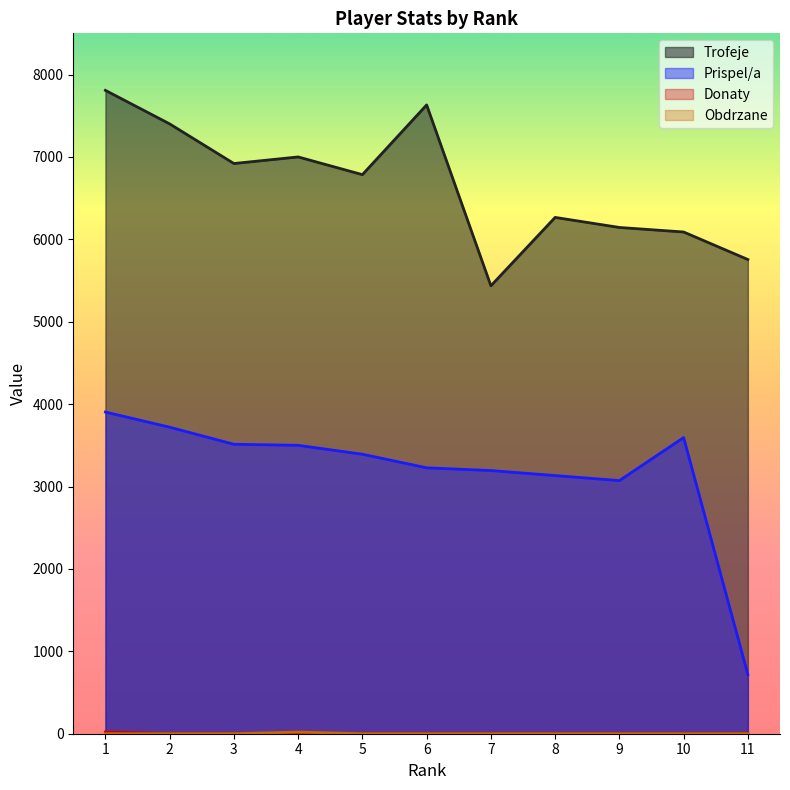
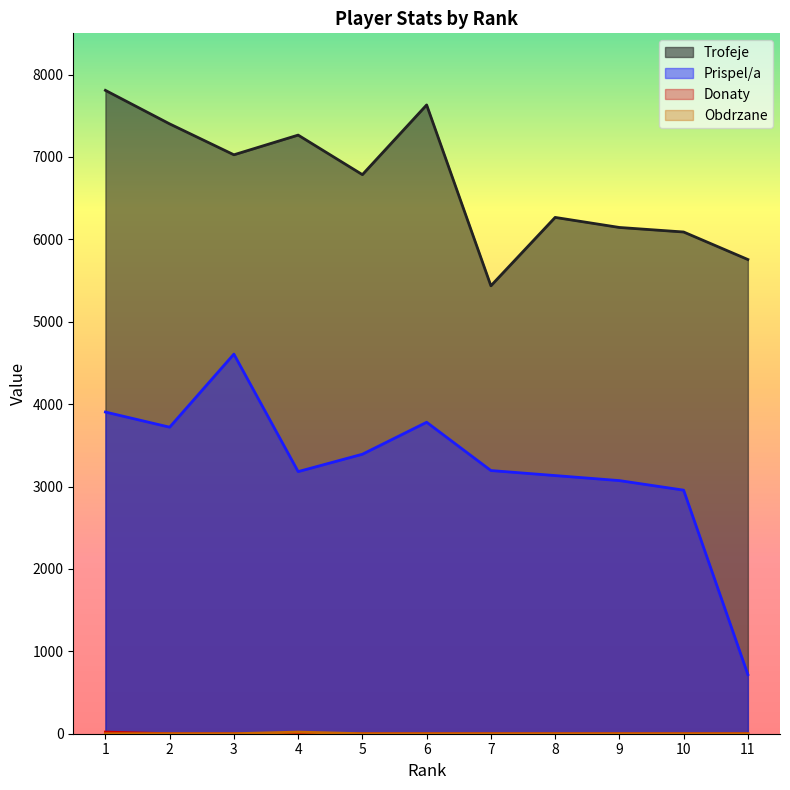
  {
    "Trofeje": {
      "1": 7800,
      "2": 7400,
-     "3": 6900,
-     "4": 7000,
+     "3": 7000,
+     "4": 7300,
      "5": 6800,
      "6": 7600,
      "7": 5400,
      "8": 6300,
      "9": 6100,
      "10": 6100,
      "11": 5800
    },
    "Prispel/a": {
      "1": 3900,
      "2": 3700,
-     "3": 3500,
-     "4": 3500,
+     "3": 4600,
+     "4": 3200,
      "5": 3400,
-     "6": 3200,
+     "6": 3800,
      "7": 3200,
      "8": 3100,
      "9": 3100,
-     "10": 3600,
+     "10": 3000,
      "11": 700
    }
  }
